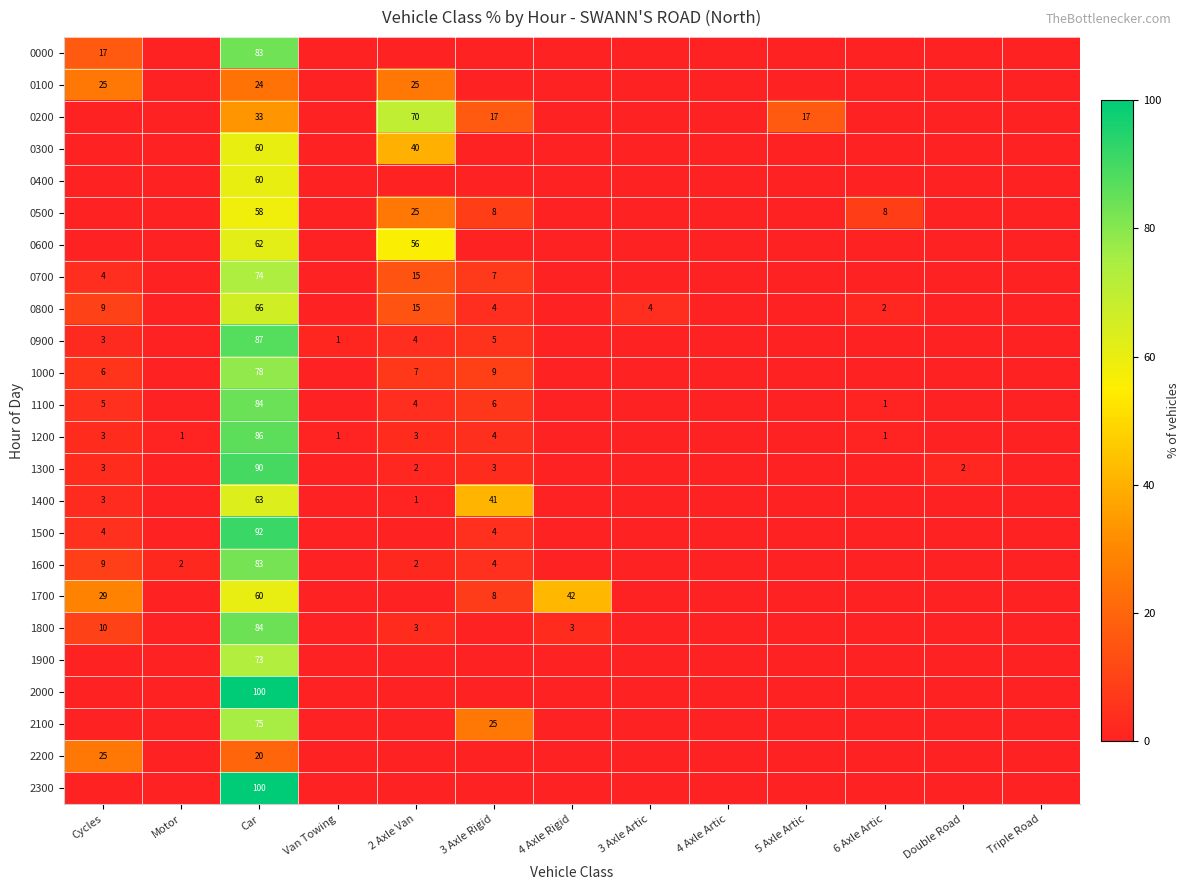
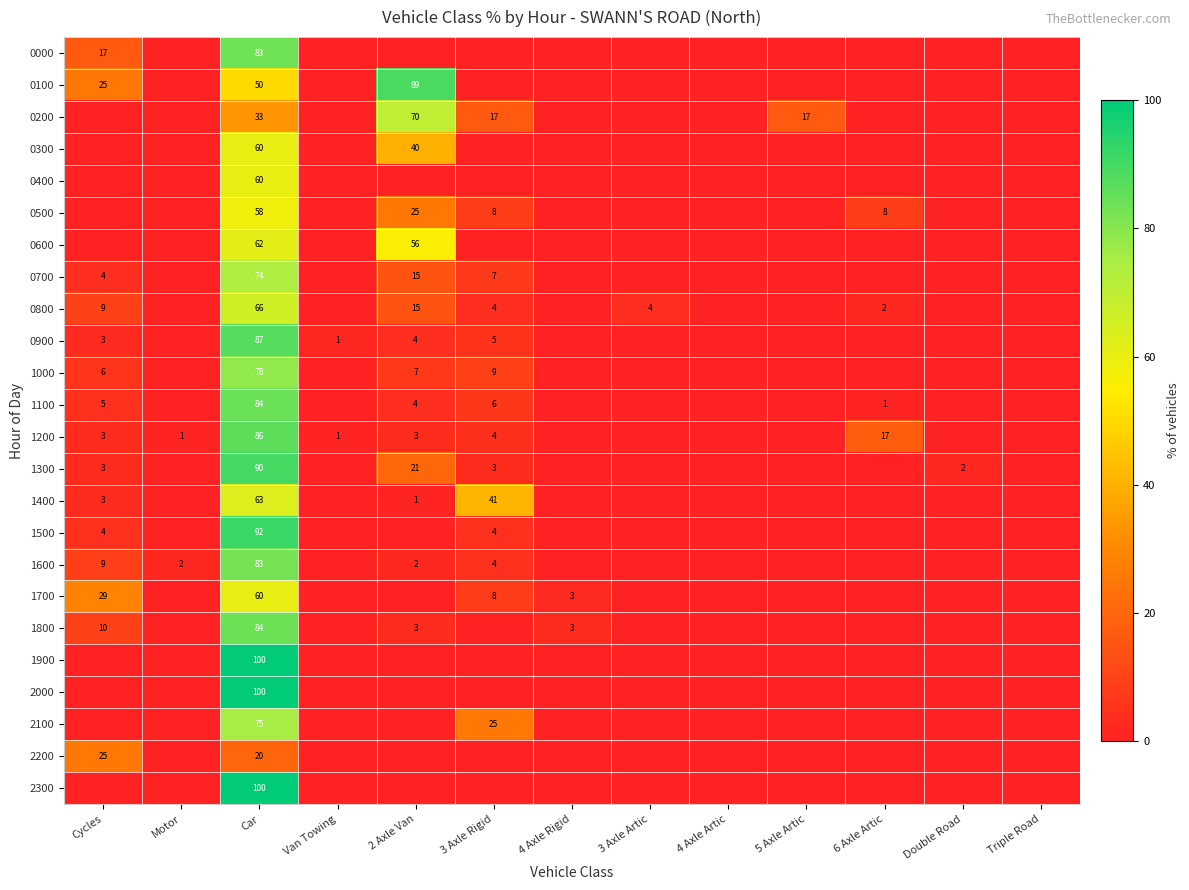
  {
    "0000": {
      "Cycles": 17,
      "Car": 83
    },
    "0100": {
      "Cycles": 25,
-     "Car": 24,
-     "2 Axle Van": 25
+     "Car": 50,
+     "2 Axle Van": 89
    },
    "0200": {
      "Car": 33,
      "2 Axle Van": 70,
      "3 Axle Rigid": 17,
      "5 Axle Artic": 17
    },
    "0300": {
      "Car": 60,
      "2 Axle Van": 40
    },
    "0400": {
      "Car": 60
    },
    "0500": {
      "Car": 58,
      "2 Axle Van": 25,
      "3 Axle Rigid": 8,
      "6 Axle Artic": 8
    },
    "0600": {
      "Car": 62,
      "2 Axle Van": 56
    },
    "0700": {
      "Cycles": 4,
      "Car": 74,
      "2 Axle Van": 15,
      "3 Axle Rigid": 7
    },
    "0800": {
      "Cycles": 9,
      "Car": 66,
      "2 Axle Van": 15,
      "3 Axle Rigid": 4,
      "3 Axle Artic": 4,
      "6 Axle Artic": 2
    },
    "0900": {
      "Cycles": 3,
      "Car": 87,
      "Van Towing": 1,
      "2 Axle Van": 4,
      "3 Axle Rigid": 5
    },
    "1000": {
      "Cycles": 6,
      "Car": 78,
      "2 Axle Van": 7,
      "3 Axle Rigid": 9
    },
    "1100": {
      "Cycles": 5,
      "Car": 84,
      "2 Axle Van": 4,
      "3 Axle Rigid": 6,
      "6 Axle Artic": 1
    },
    "1200": {
      "Cycles": 3,
      "Motor": 1,
      "Car": 86,
      "Van Towing": 1,
      "2 Axle Van": 3,
      "3 Axle Rigid": 4,
-     "6 Axle Artic": 1
+     "6 Axle Artic": 17
    },
    "1300": {
      "Cycles": 3,
      "Car": 90,
-     "2 Axle Van": 2,
+     "2 Axle Van": 21,
      "3 Axle Rigid": 3,
      "Double Road": 2
    },
    "1400": {
      "Cycles": 3,
      "Car": 63,
      "2 Axle Van": 1,
      "3 Axle Rigid": 41
    },
    "1500": {
      "Cycles": 4,
      "Car": 92,
      "3 Axle Rigid": 4
    },
    "1600": {
      "Cycles": 9,
      "Motor": 2,
      "Car": 83,
      "2 Axle Van": 2,
      "3 Axle Rigid": 4
    },
    "1700": {
      "Cycles": 29,
      "Car": 60,
      "3 Axle Rigid": 8,
-     "4 Axle Rigid": 42
+     "4 Axle Rigid": 3
    },
    "1800": {
      "Cycles": 10,
      "Car": 84,
      "2 Axle Van": 3,
      "4 Axle Rigid": 3
    },
    "1900": {
-     "Car": 73
+     "Car": 100
    },
    "2000": {
      "Car": 100
    },
    "2100": {
      "Car": 75,
      "3 Axle Rigid": 25
    },
    "2200": {
      "Cycles": 25,
      "Car": 20
    },
    "2300": {
      "Car": 100
    }
  }
